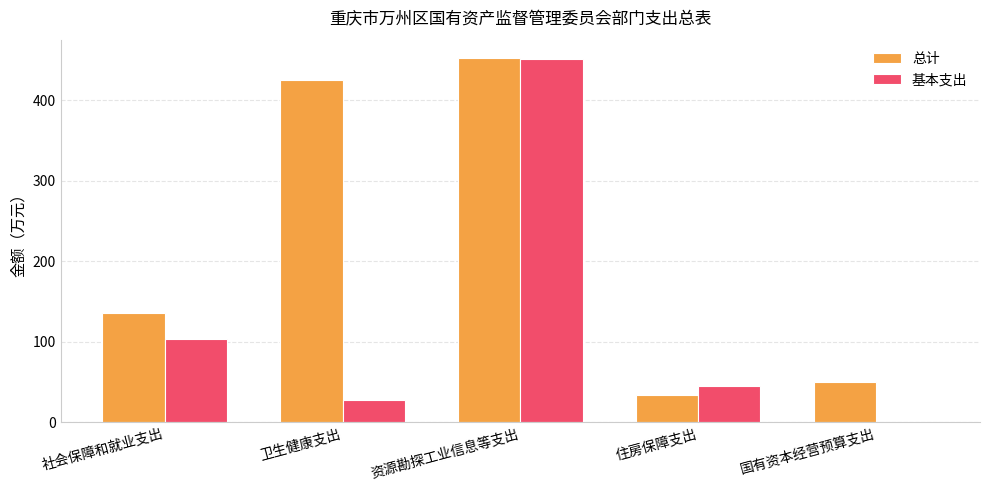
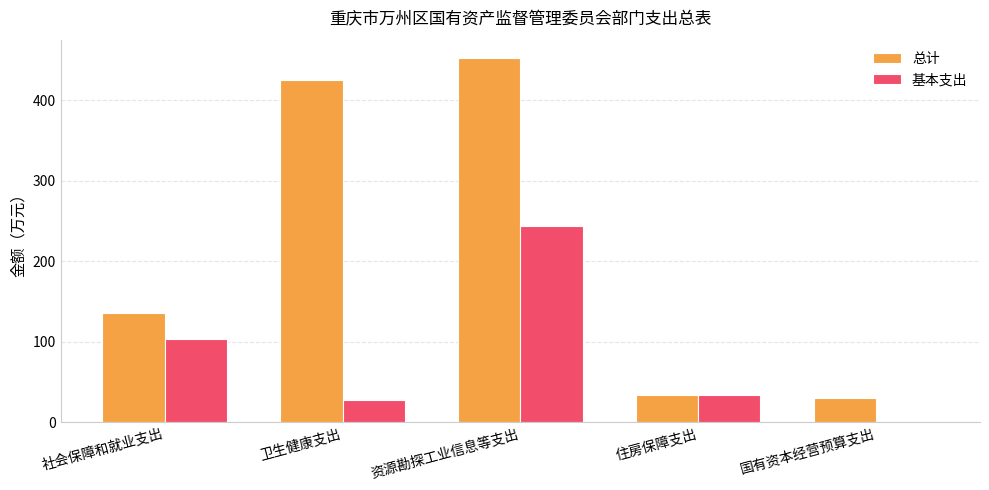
  {
    "总计": {
      "社会保障和就业支出": 140,
      "卫生健康支出": 430,
      "资源勘探工业信息等支出": 450,
      "住房保障支出": 30,
-     "国有资本经营预算支出": 50
+     "国有资本经营预算支出": 30
    },
    "基本支出": {
      "社会保障和就业支出": 100,
      "卫生健康支出": 30,
-     "资源勘探工业信息等支出": 450,
-     "住房保障支出": 50,
+     "资源勘探工业信息等支出": 240,
+     "住房保障支出": 30,
      "国有资本经营预算支出": 0
    }
  }
